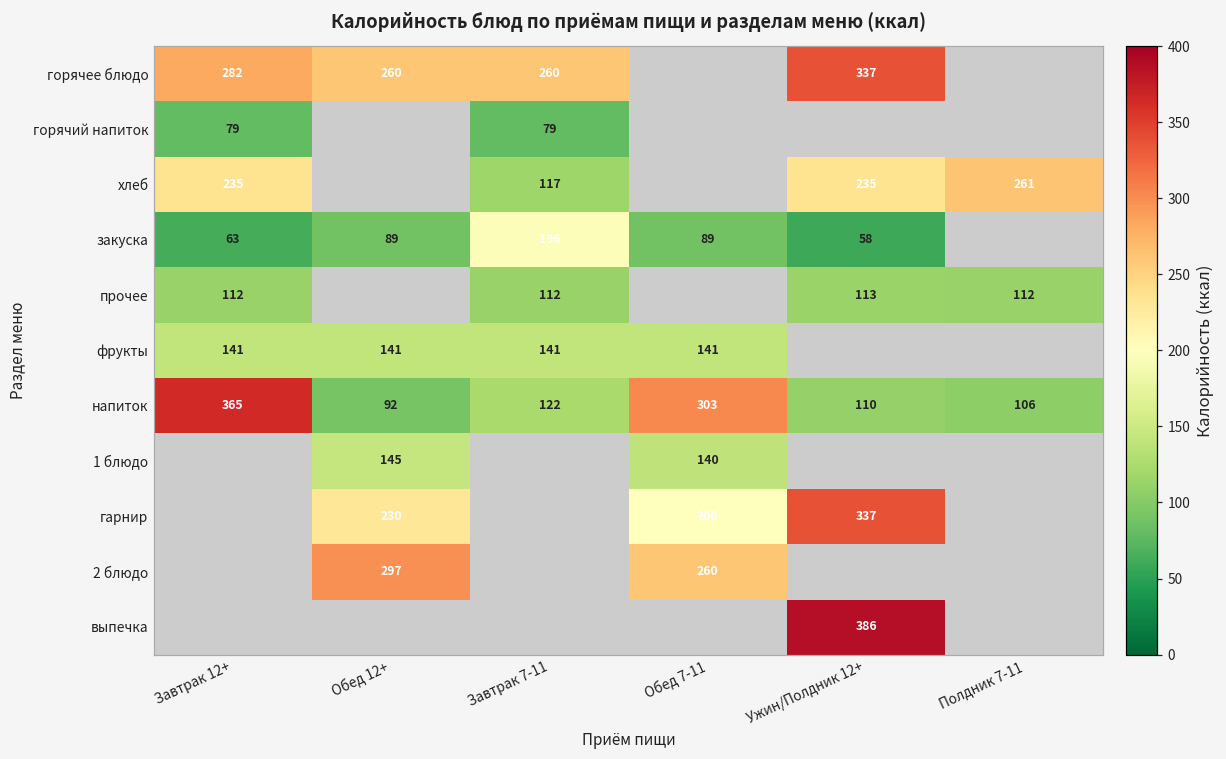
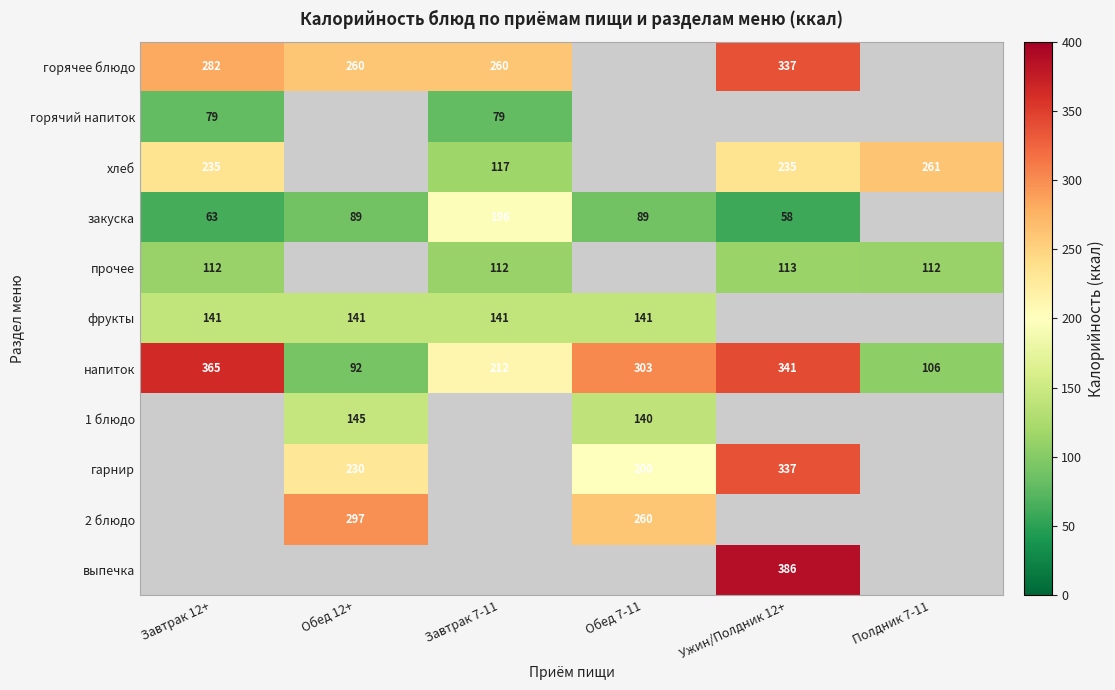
  {
    "горячее блюдо": {
      "Завтрак 12+": 282,
      "Обед 12+": 260,
      "Завтрак 7-11": 260,
      "Ужин/Полдник 12+": 337
    },
    "горячий напиток": {
      "Завтрак 12+": 79,
      "Завтрак 7-11": 79
    },
    "хлеб": {
      "Завтрак 12+": 235,
      "Завтрак 7-11": 117,
      "Ужин/Полдник 12+": 235,
      "Полдник 7-11": 261
    },
    "закуска": {
      "Завтрак 12+": 63,
      "Обед 12+": 89,
      "Завтрак 7-11": 196,
      "Обед 7-11": 89,
      "Ужин/Полдник 12+": 58
    },
    "прочее": {
      "Завтрак 12+": 112,
      "Завтрак 7-11": 112,
      "Ужин/Полдник 12+": 113,
      "Полдник 7-11": 112
    },
    "фрукты": {
      "Завтрак 12+": 141,
      "Обед 12+": 141,
      "Завтрак 7-11": 141,
      "Обед 7-11": 141
    },
    "напиток": {
      "Завтрак 12+": 365,
      "Обед 12+": 92,
-     "Завтрак 7-11": 122,
+     "Завтрак 7-11": 212,
      "Обед 7-11": 303,
-     "Ужин/Полдник 12+": 110,
+     "Ужин/Полдник 12+": 341,
      "Полдник 7-11": 106
    },
    "1 блюдо": {
      "Обед 12+": 145,
      "Обед 7-11": 140
    },
    "гарнир": {
      "Обед 12+": 230,
      "Обед 7-11": 200,
      "Ужин/Полдник 12+": 337
    },
    "2 блюдо": {
      "Обед 12+": 297,
      "Обед 7-11": 260
    },
    "выпечка": {
      "Ужин/Полдник 12+": 386
    }
  }
